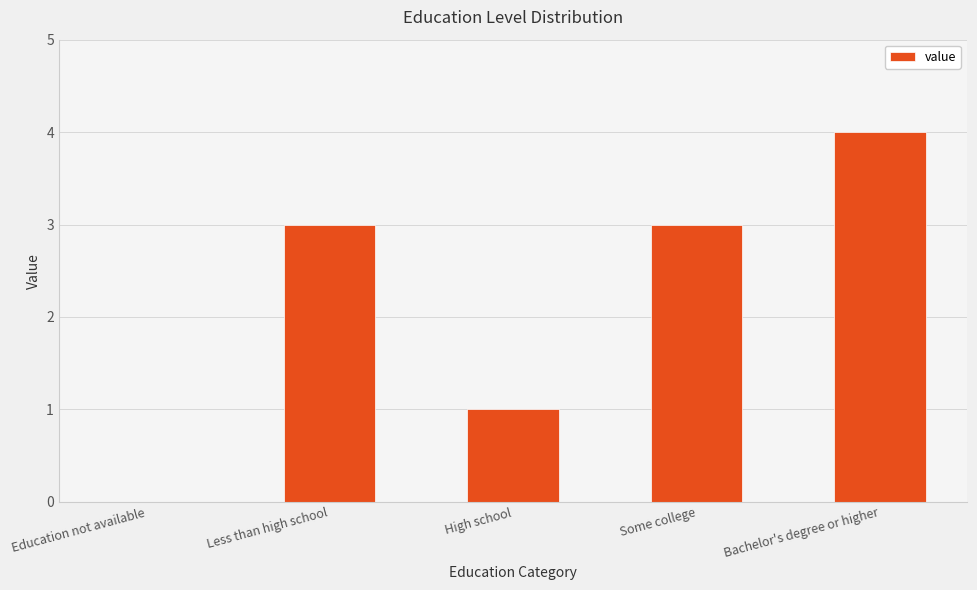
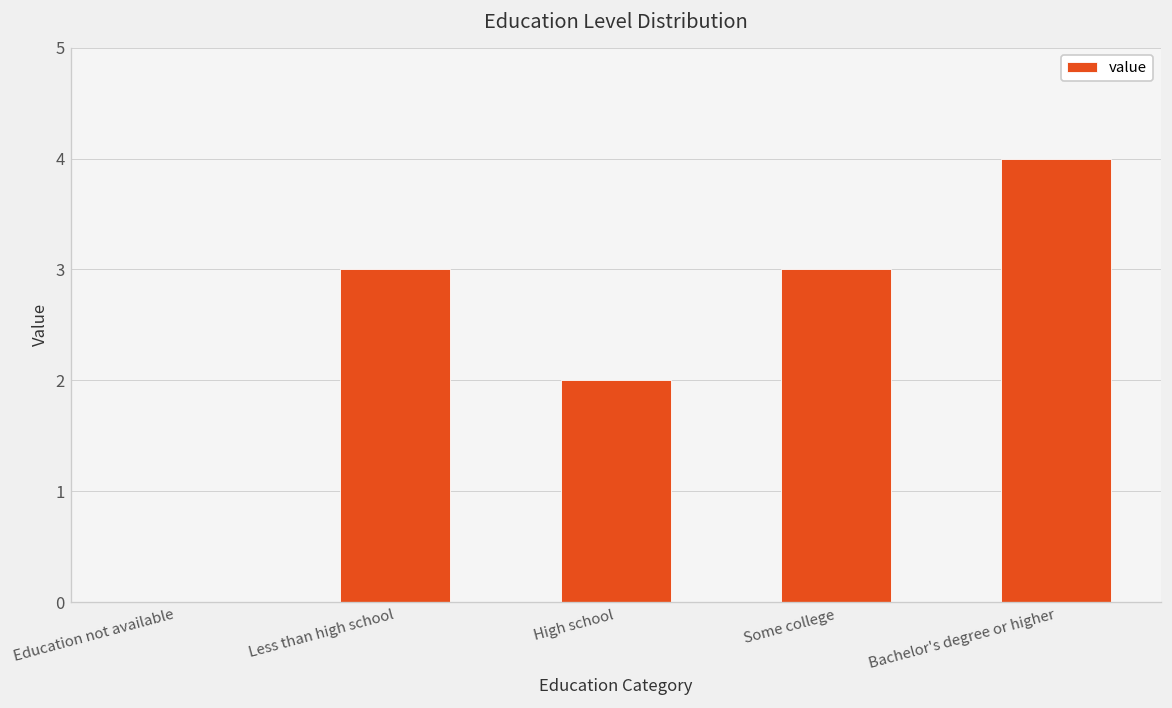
  {
    "Education not available": 0,
    "Less than high school": 3,
-   "High school": 1,
+   "High school": 2,
    "Some college": 3,
    "Bachelor's degree or higher": 4
  }
